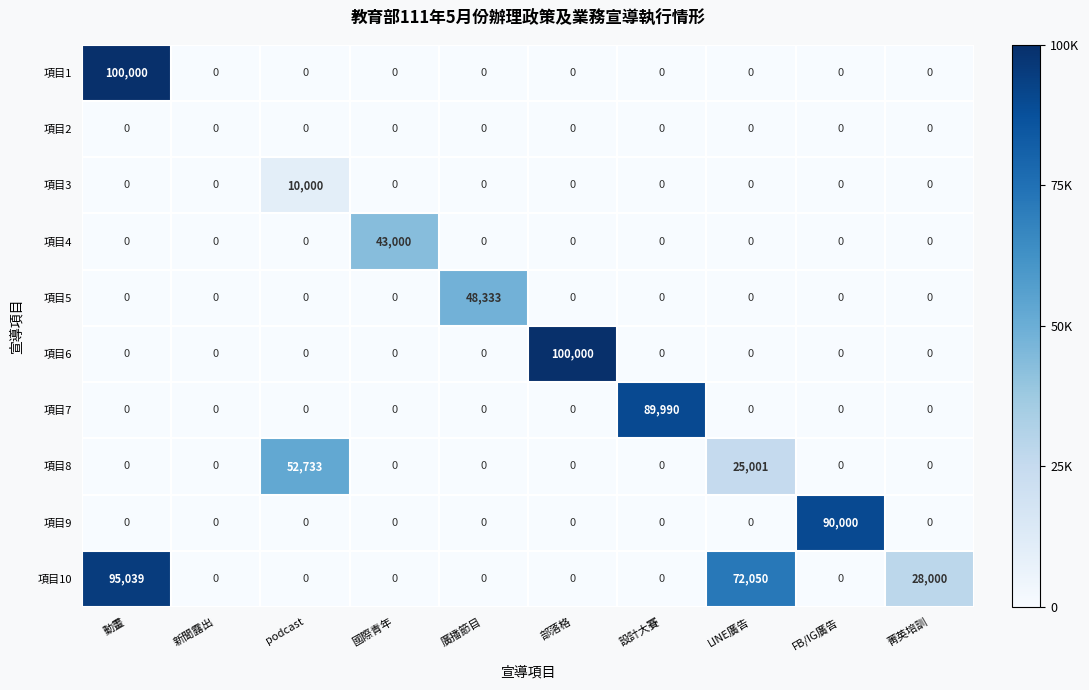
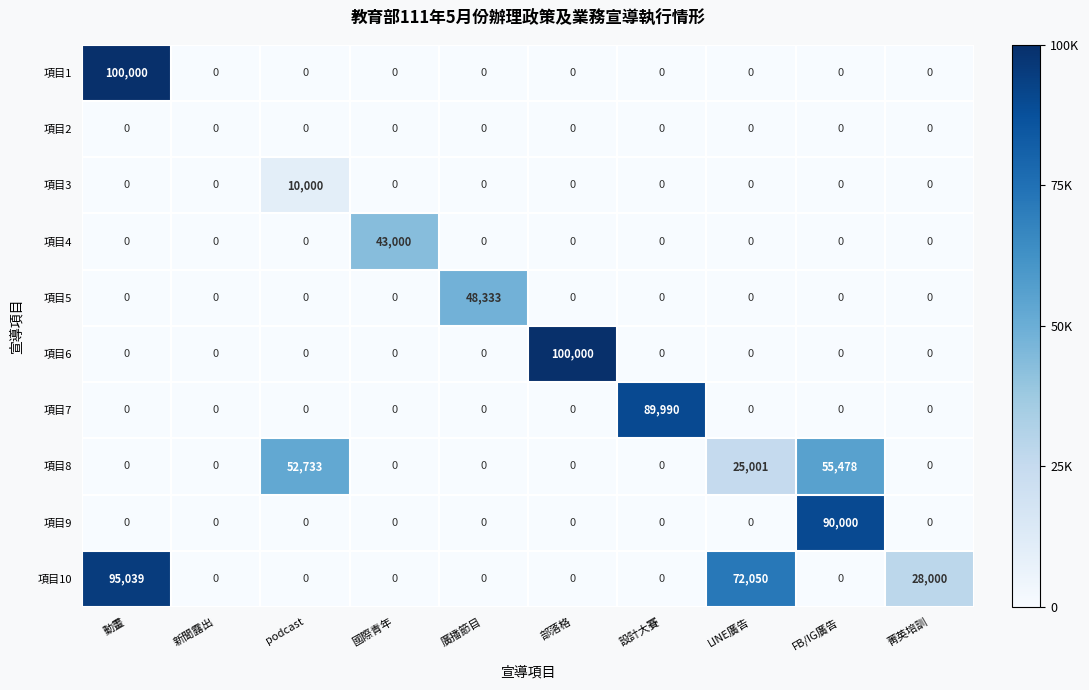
  {
    "項目1": {
      "動畫": "100,000",
      "新聞露出": "0",
      "podcast": "0",
      "國際青年": "0",
      "廣播節目": "0",
      "部落格": "0",
      "設計大賽": "0",
      "LINE廣告": "0",
      "FB/IG廣告": "0",
      "菁英培訓": "0"
    },
    "項目2": {
      "動畫": "0",
      "新聞露出": "0",
      "podcast": "0",
      "國際青年": "0",
      "廣播節目": "0",
      "部落格": "0",
      "設計大賽": "0",
      "LINE廣告": "0",
      "FB/IG廣告": "0",
      "菁英培訓": "0"
    },
    "項目3": {
      "動畫": "0",
      "新聞露出": "0",
      "podcast": "10,000",
      "國際青年": "0",
      "廣播節目": "0",
      "部落格": "0",
      "設計大賽": "0",
      "LINE廣告": "0",
      "FB/IG廣告": "0",
      "菁英培訓": "0"
    },
    "項目4": {
      "動畫": "0",
      "新聞露出": "0",
      "podcast": "0",
      "國際青年": "43,000",
      "廣播節目": "0",
      "部落格": "0",
      "設計大賽": "0",
      "LINE廣告": "0",
      "FB/IG廣告": "0",
      "菁英培訓": "0"
    },
    "項目5": {
      "動畫": "0",
      "新聞露出": "0",
      "podcast": "0",
      "國際青年": "0",
      "廣播節目": "48,333",
      "部落格": "0",
      "設計大賽": "0",
      "LINE廣告": "0",
      "FB/IG廣告": "0",
      "菁英培訓": "0"
    },
    "項目6": {
      "動畫": "0",
      "新聞露出": "0",
      "podcast": "0",
      "國際青年": "0",
      "廣播節目": "0",
      "部落格": "100,000",
      "設計大賽": "0",
      "LINE廣告": "0",
      "FB/IG廣告": "0",
      "菁英培訓": "0"
    },
    "項目7": {
      "動畫": "0",
      "新聞露出": "0",
      "podcast": "0",
      "國際青年": "0",
      "廣播節目": "0",
      "部落格": "0",
      "設計大賽": "89,990",
      "LINE廣告": "0",
      "FB/IG廣告": "0",
      "菁英培訓": "0"
    },
    "項目8": {
      "動畫": "0",
      "新聞露出": "0",
      "podcast": "52,733",
      "國際青年": "0",
      "廣播節目": "0",
      "部落格": "0",
      "設計大賽": "0",
      "LINE廣告": "25,001",
-     "FB/IG廣告": "0",
+     "FB/IG廣告": "55,478",
      "菁英培訓": "0"
    },
    "項目9": {
      "動畫": "0",
      "新聞露出": "0",
      "podcast": "0",
      "國際青年": "0",
      "廣播節目": "0",
      "部落格": "0",
      "設計大賽": "0",
      "LINE廣告": "0",
      "FB/IG廣告": "90,000",
      "菁英培訓": "0"
    },
    "項目10": {
      "動畫": "95,039",
      "新聞露出": "0",
      "podcast": "0",
      "國際青年": "0",
      "廣播節目": "0",
      "部落格": "0",
      "設計大賽": "0",
      "LINE廣告": "72,050",
      "FB/IG廣告": "0",
      "菁英培訓": "28,000"
    }
  }
